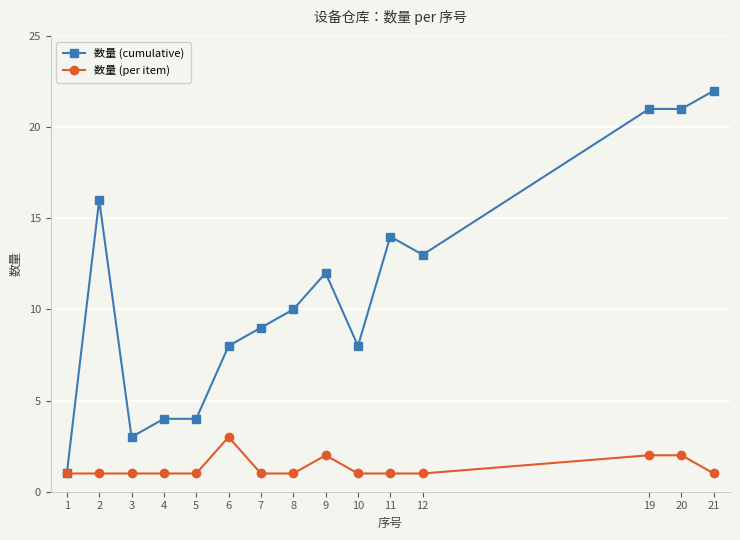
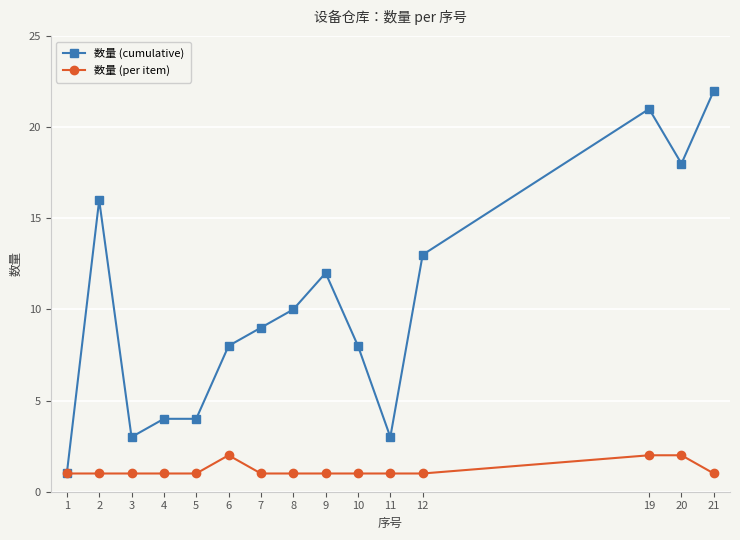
  {
    "数量 (cumulative)": {
      "2": 16,
      "3": 3,
      "4": 4,
      "5": 4,
      "6": 8,
      "7": 9,
      "8": 10,
      "9": 12,
      "10": 8,
-     "11": 14,
+     "11": 3,
      "12": 13,
      "19": 21,
-     "20": 21,
+     "20": 18,
      "21": 22
    },
    "数量 (per item)": {
      "2": 1,
      "3": 1,
      "4": 1,
      "5": 1,
-     "6": 3,
+     "6": 2,
      "7": 1,
      "8": 1,
-     "9": 2,
+     "9": 1,
      "10": 1,
      "11": 1,
      "12": 1,
      "19": 2,
      "20": 2,
      "21": 1
    }
  }
